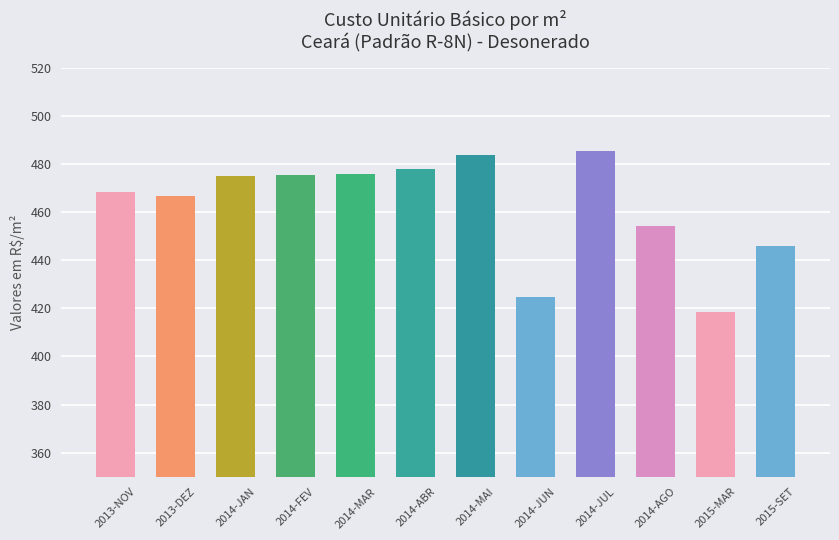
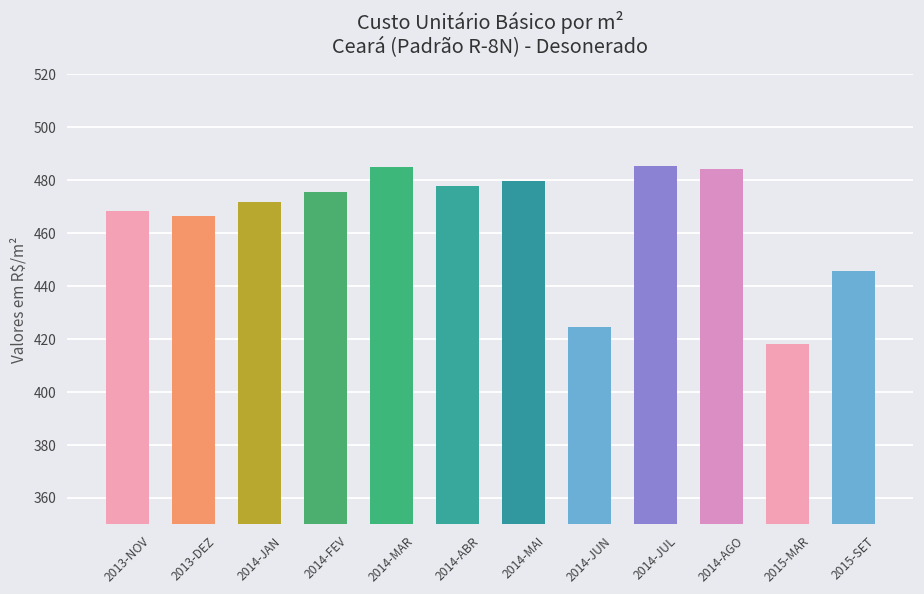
  {
    "2013-NOV": 468,
    "2013-DEZ": 466,
-   "2014-JAN": 475,
+   "2014-JAN": 472,
    "2014-FEV": 475,
-   "2014-MAR": 476,
+   "2014-MAR": 485,
    "2014-ABR": 478,
-   "2014-MAI": 484,
+   "2014-MAI": 480,
    "2014-JUN": 425,
    "2014-JUL": 485,
-   "2014-AGO": 454,
+   "2014-AGO": 484,
    "2015-MAR": 418,
    "2015-SET": 446
  }
